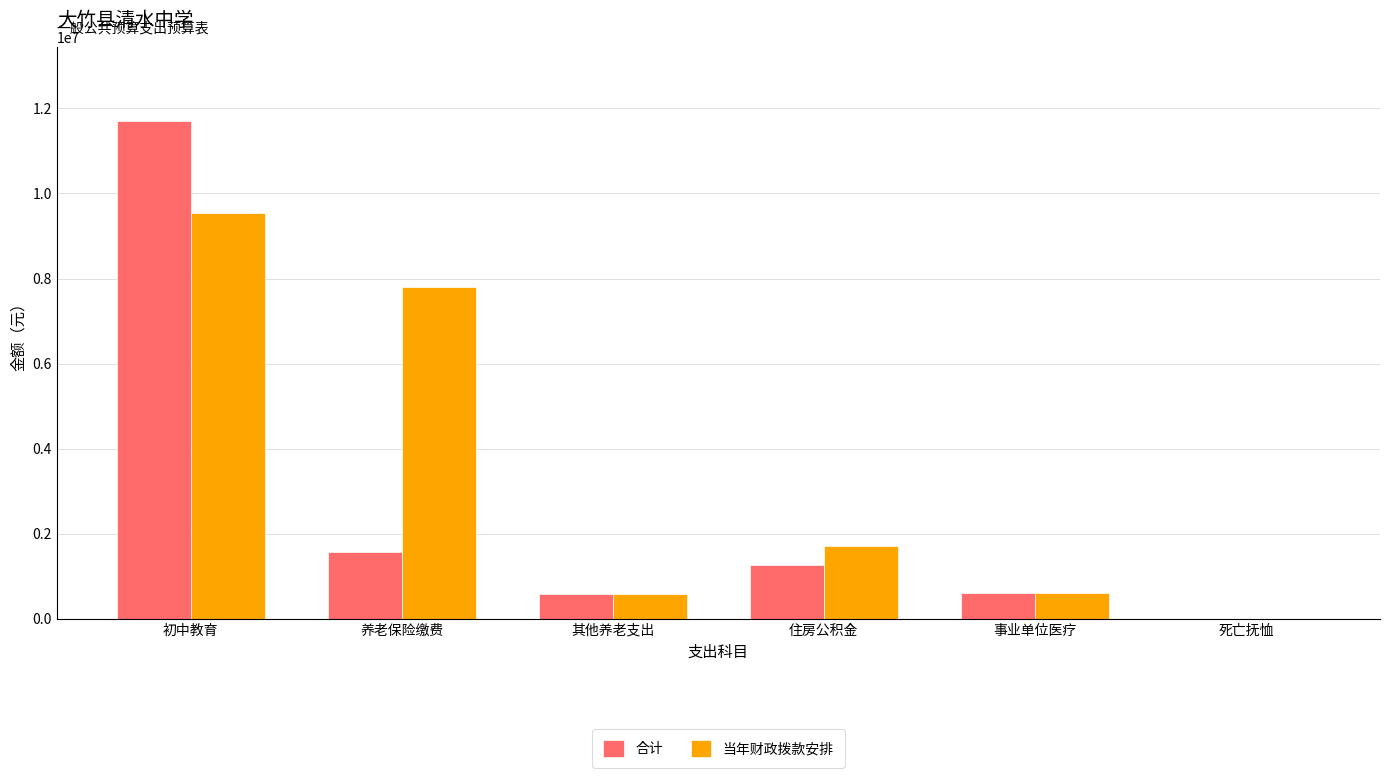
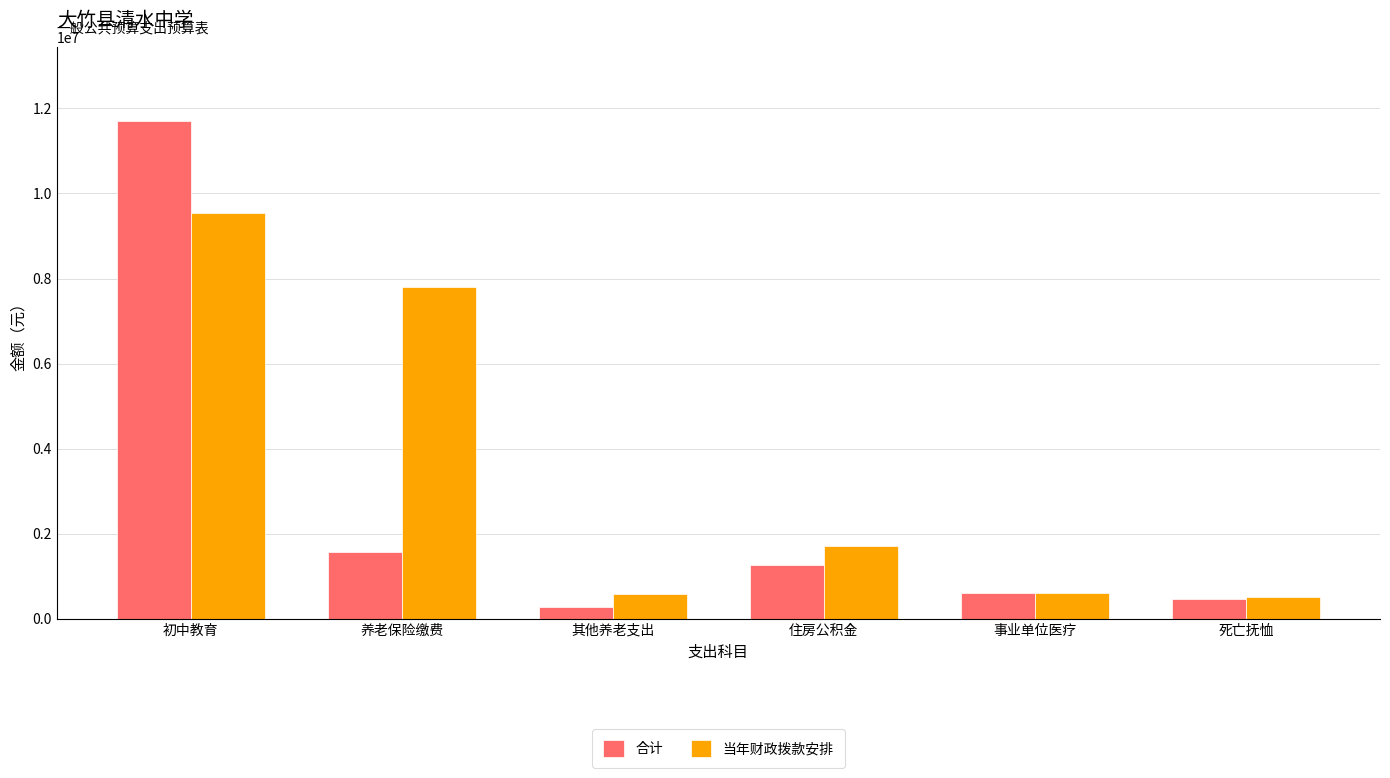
  {
    "合计": {
      "初中教育": 11700000,
      "养老保险缴费": 1600000,
-     "其他养老支出": 600000,
+     "其他养老支出": 300000,
      "住房公积金": 1300000,
      "事业单位医疗": 600000,
-     "死亡抚恤": 0
+     "死亡抚恤": 500000
    },
    "当年财政拨款安排": {
      "初中教育": 9500000,
      "养老保险缴费": 7800000,
      "其他养老支出": 600000,
      "住房公积金": 1700000,
      "事业单位医疗": 600000,
-     "死亡抚恤": 0
+     "死亡抚恤": 500000
    }
  }
